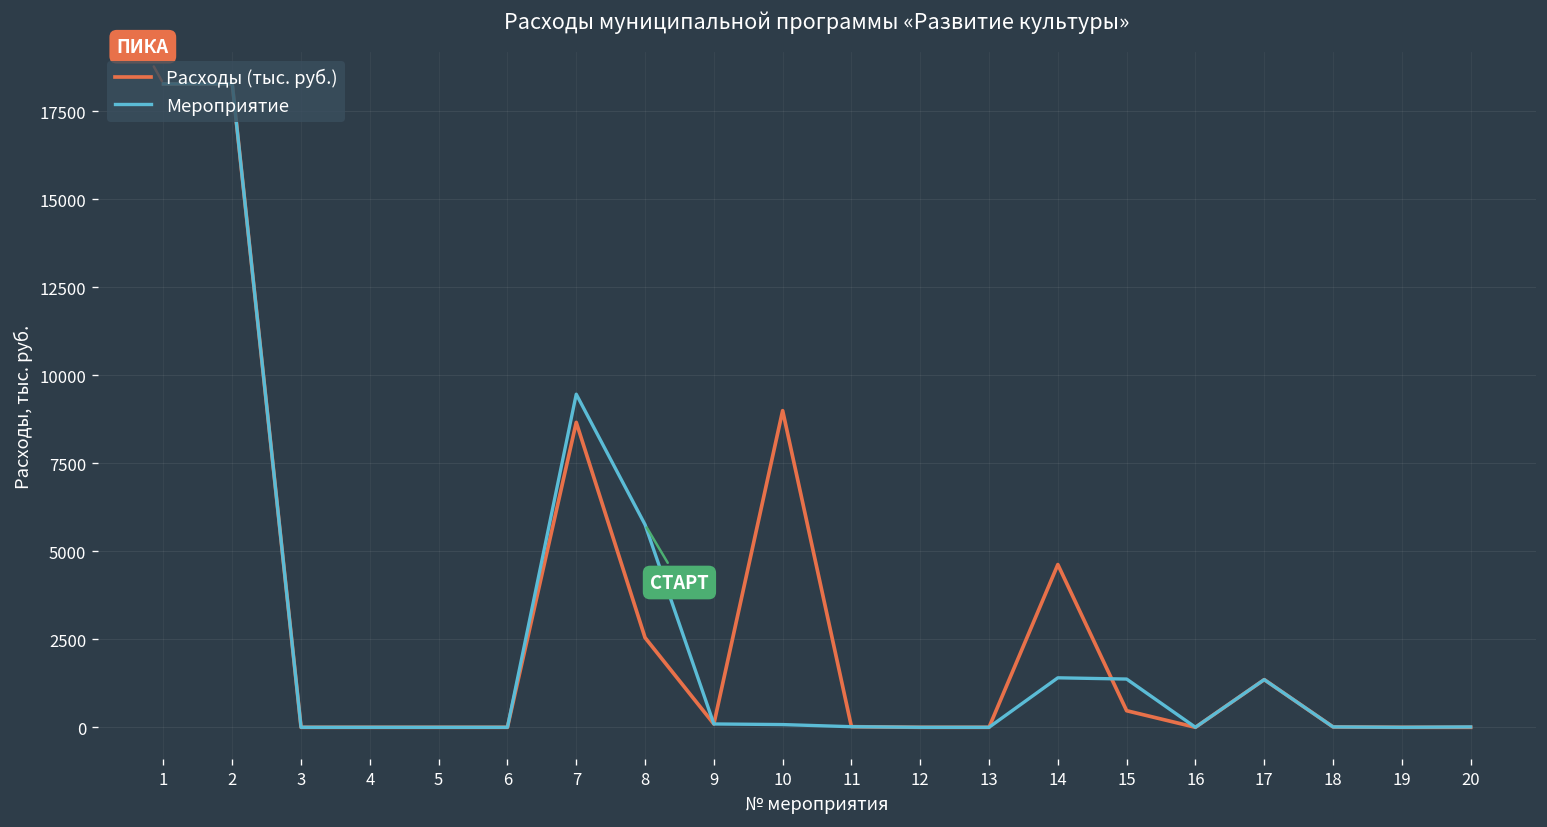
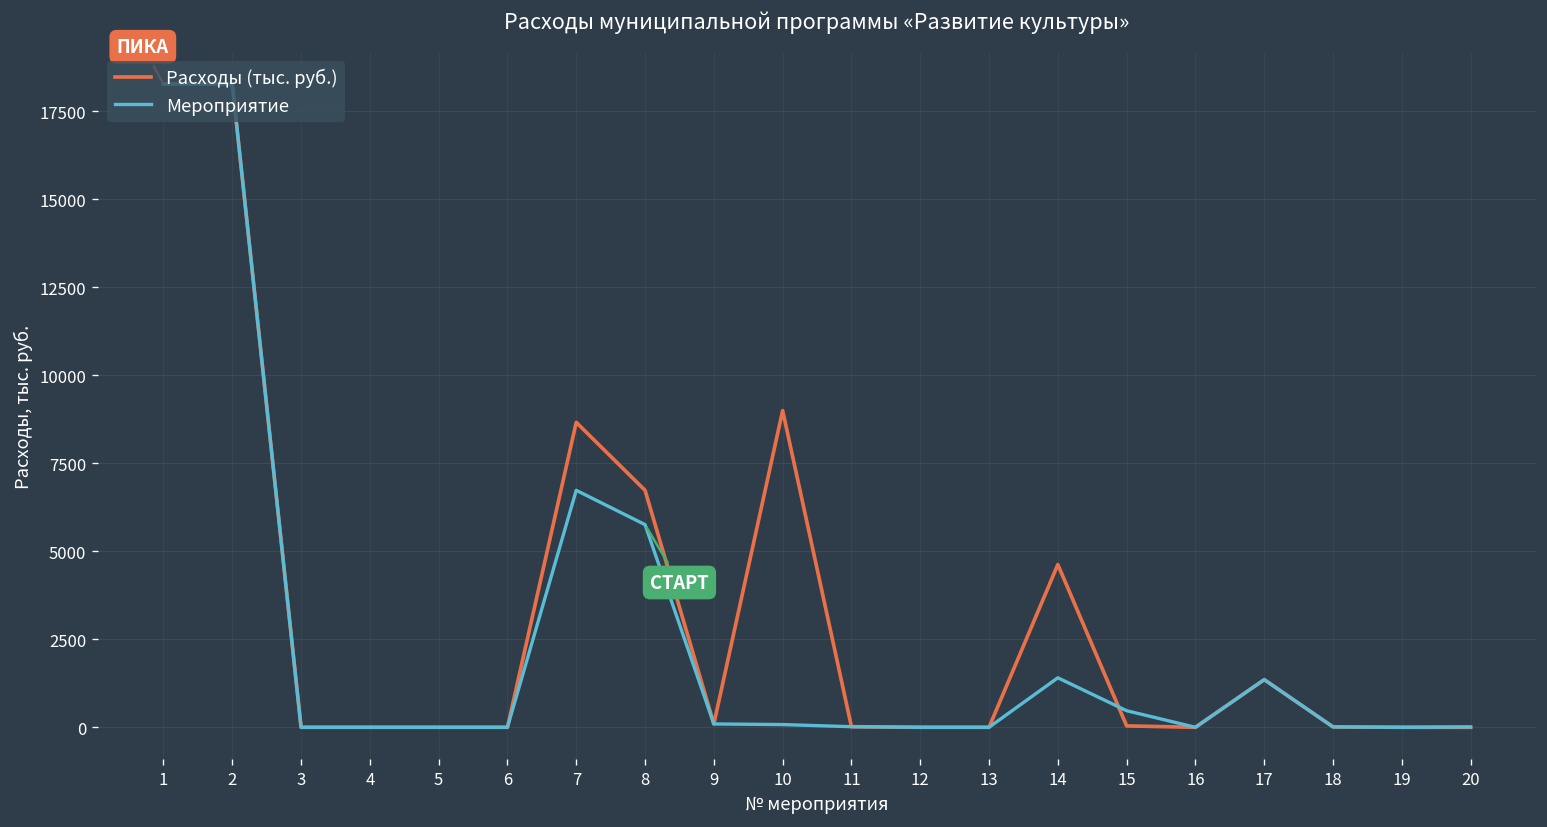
  {
    "Расходы (тыс. руб.)": {
      "7": 8700,
-     "8": 2500,
+     "8": 6700,
      "10": 9000,
      "14": 4600,
-     "15": 500
+     "15": 0
    },
    "Мероприятие": {
-     "7": 9500,
+     "7": 6700,
      "8": 5800,
      "10": 100,
      "14": 1400,
-     "15": 1400
+     "15": 500
    }
  }
